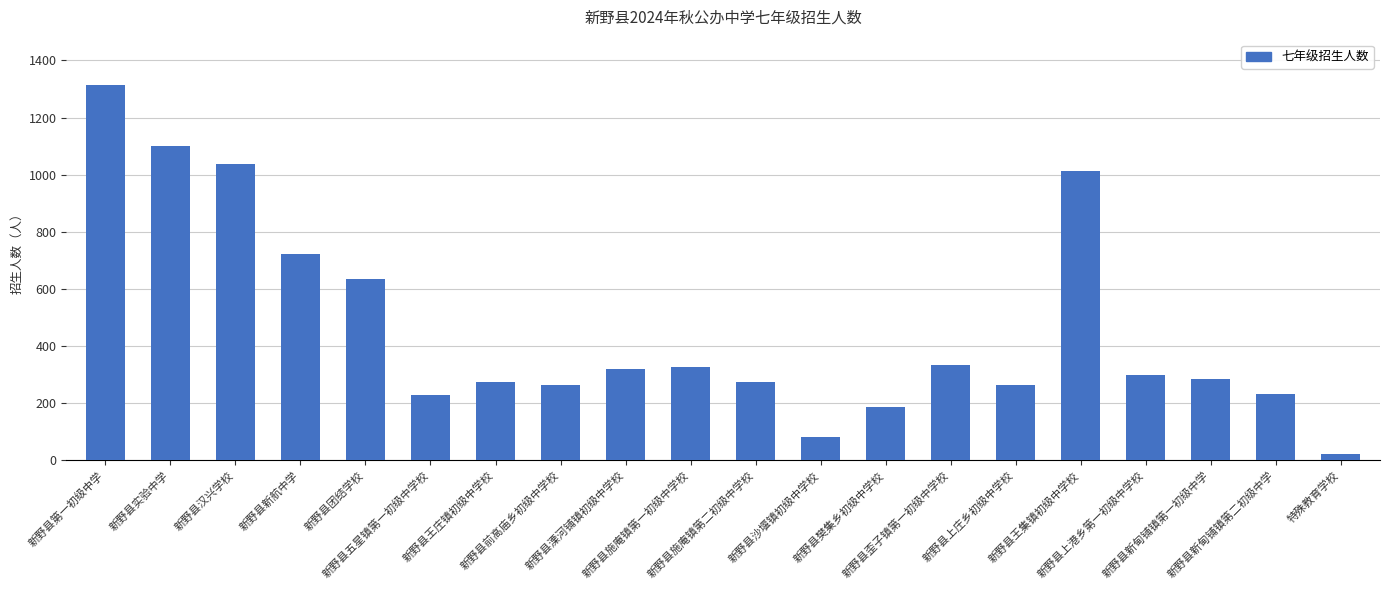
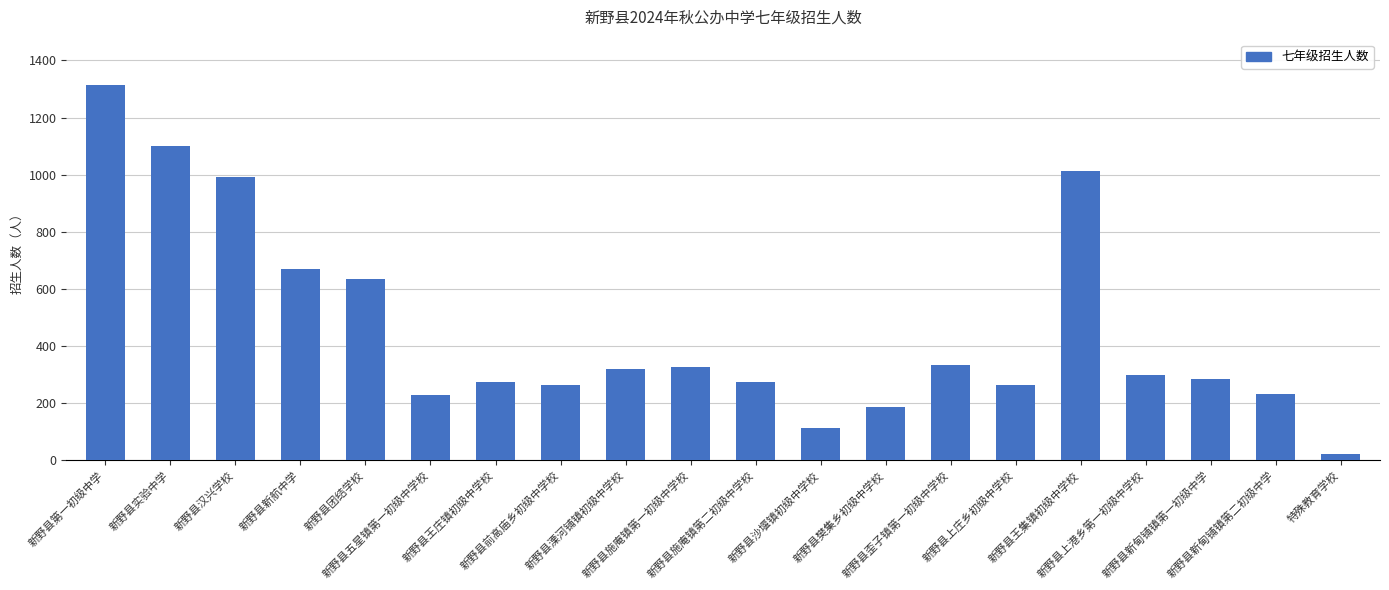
  {
    "新野县第一初级中学": 1320,
    "新野县实验中学": 1100,
-   "新野县汉兴学校": 1040,
-   "新野县新航中学": 720,
+   "新野县汉兴学校": 990,
+   "新野县新航中学": 670,
    "新野县团结学校": 640,
    "新野县五星镇第一初级中学校": 230,
    "新野县王庄镇初级中学校": 270,
    "新野县前高庙乡初级中学校": 270,
    "新野县溧河铺镇初级中学校": 320,
    "新野县施庵镇第一初级中学校": 330,
    "新野县施庵镇第二初级中学校": 280,
-   "新野县沙堰镇初级中学校": 80,
+   "新野县沙堰镇初级中学校": 110,
    "新野县樊集乡初级中学校": 190,
    "新野县歪子镇第一初级中学校": 340,
    "新野县上庄乡初级中学校": 260,
    "新野县王集镇初级中学校": 1010,
    "新野县上港乡第一初级中学校": 300,
    "新野县新甸铺镇第一初级中学": 290,
    "新野县新甸铺镇第二初级中学": 230,
    "特殊教育学校": 20
  }
